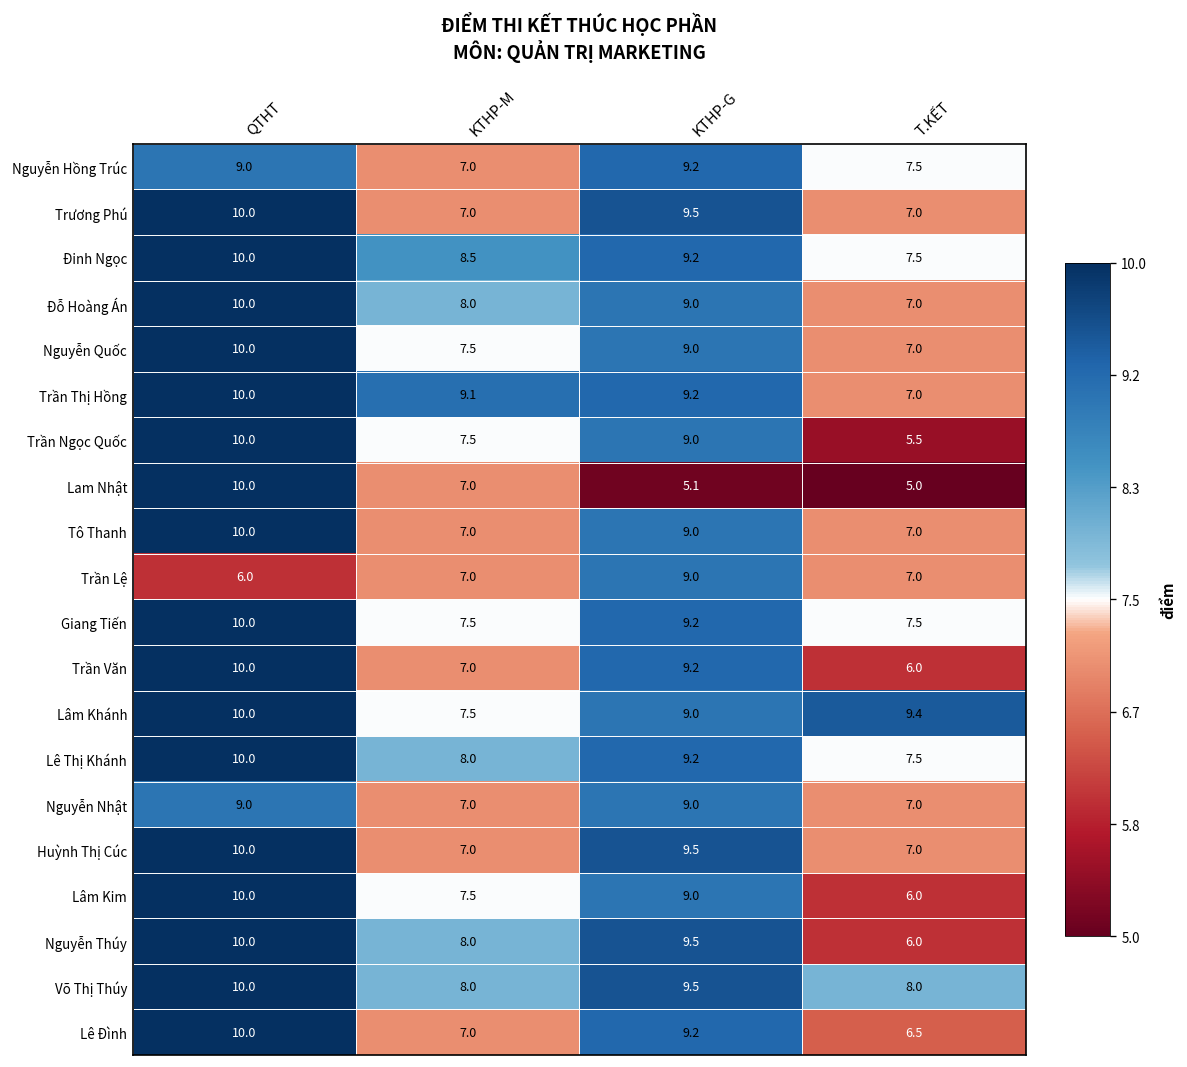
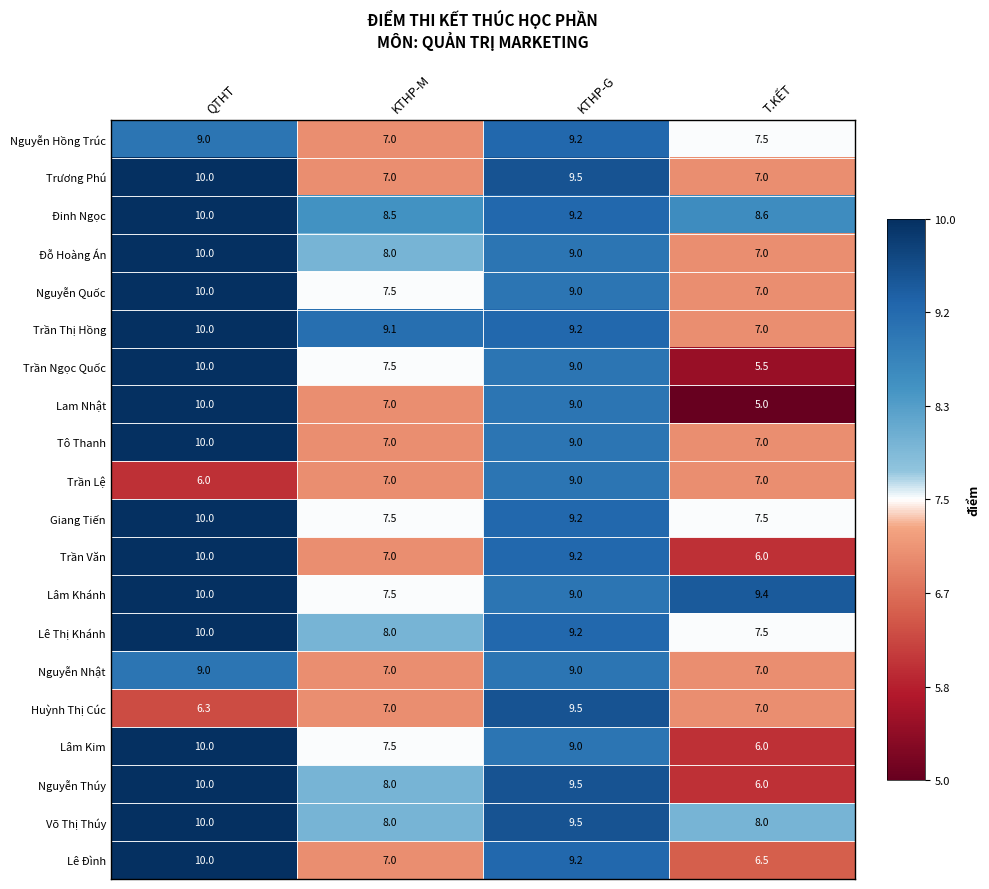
  {
    "Nguyễn Hồng Trúc": {
      "QTHT": 9.0,
      "KTHP-M": 7.0,
      "KTHP-G": 9.2,
      "T.KẾT": 7.5
    },
    "Trương Phú": {
      "QTHT": 10.0,
      "KTHP-M": 7.0,
      "KTHP-G": 9.5,
      "T.KẾT": 7.0
    },
    "Đinh Ngọc": {
      "QTHT": 10.0,
      "KTHP-M": 8.5,
      "KTHP-G": 9.2,
-     "T.KẾT": 7.5
+     "T.KẾT": 8.6
    },
    "Đỗ Hoàng Án": {
      "QTHT": 10.0,
      "KTHP-M": 8.0,
      "KTHP-G": 9.0,
      "T.KẾT": 7.0
    },
    "Nguyễn Quốc": {
      "QTHT": 10.0,
      "KTHP-M": 7.5,
      "KTHP-G": 9.0,
      "T.KẾT": 7.0
    },
    "Trần Thị Hồng": {
      "QTHT": 10.0,
      "KTHP-M": 9.1,
      "KTHP-G": 9.2,
      "T.KẾT": 7.0
    },
    "Trần Ngọc Quốc": {
      "QTHT": 10.0,
      "KTHP-M": 7.5,
      "KTHP-G": 9.0,
      "T.KẾT": 5.5
    },
    "Lam Nhật": {
      "QTHT": 10.0,
      "KTHP-M": 7.0,
-     "KTHP-G": 5.1,
+     "KTHP-G": 9.0,
      "T.KẾT": 5.0
    },
    "Tô Thanh": {
      "QTHT": 10.0,
      "KTHP-M": 7.0,
      "KTHP-G": 9.0,
      "T.KẾT": 7.0
    },
    "Trần Lệ": {
      "QTHT": 6.0,
      "KTHP-M": 7.0,
      "KTHP-G": 9.0,
      "T.KẾT": 7.0
    },
    "Giang Tiến": {
      "QTHT": 10.0,
      "KTHP-M": 7.5,
      "KTHP-G": 9.2,
      "T.KẾT": 7.5
    },
    "Trần Văn": {
      "QTHT": 10.0,
      "KTHP-M": 7.0,
      "KTHP-G": 9.2,
      "T.KẾT": 6.0
    },
    "Lâm Khánh": {
      "QTHT": 10.0,
      "KTHP-M": 7.5,
      "KTHP-G": 9.0,
      "T.KẾT": 9.4
    },
    "Lê Thị Khánh": {
      "QTHT": 10.0,
      "KTHP-M": 8.0,
      "KTHP-G": 9.2,
      "T.KẾT": 7.5
    },
    "Nguyễn Nhật": {
      "QTHT": 9.0,
      "KTHP-M": 7.0,
      "KTHP-G": 9.0,
      "T.KẾT": 7.0
    },
    "Huỳnh Thị Cúc": {
-     "QTHT": 10.0,
+     "QTHT": 6.3,
      "KTHP-M": 7.0,
      "KTHP-G": 9.5,
      "T.KẾT": 7.0
    },
    "Lâm Kim": {
      "QTHT": 10.0,
      "KTHP-M": 7.5,
      "KTHP-G": 9.0,
      "T.KẾT": 6.0
    },
    "Nguyễn Thúy": {
      "QTHT": 10.0,
      "KTHP-M": 8.0,
      "KTHP-G": 9.5,
      "T.KẾT": 6.0
    },
    "Võ Thị Thúy": {
      "QTHT": 10.0,
      "KTHP-M": 8.0,
      "KTHP-G": 9.5,
      "T.KẾT": 8.0
    },
    "Lê Đình": {
      "QTHT": 10.0,
      "KTHP-M": 7.0,
      "KTHP-G": 9.2,
      "T.KẾT": 6.5
    }
  }
